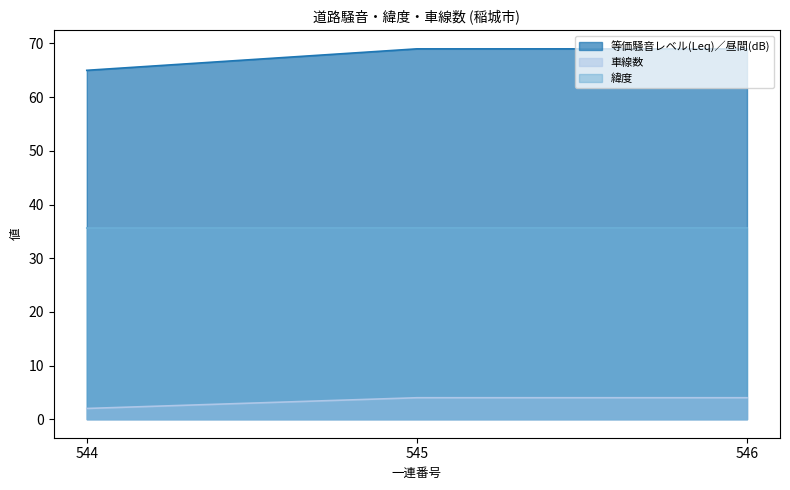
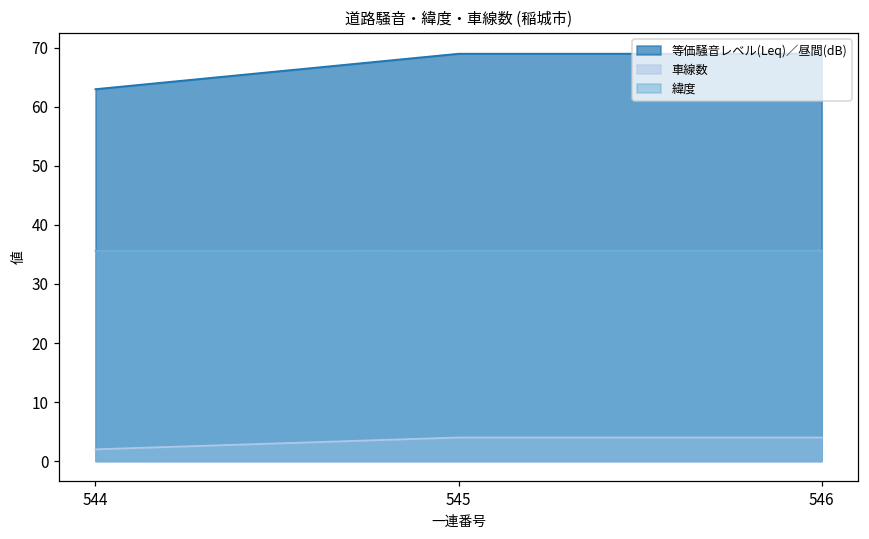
  {
    "等価騒音レベル(Leq)／昼間(dB)": {
-     "544": 65,
+     "544": 63,
      "545": 69
    }
  }
